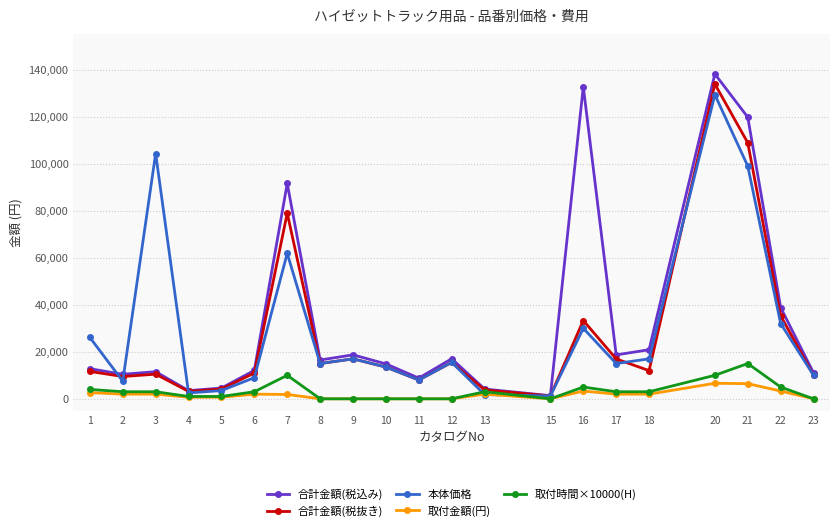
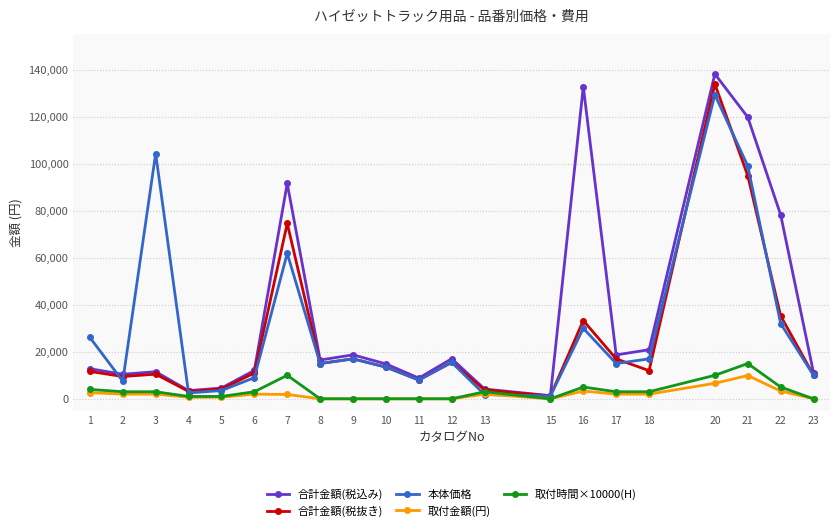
  {
    "合計金額(税込み)": {
      "1": "13,000",
      "6": "12,000",
      "7": "92,000",
      "8": "17,000",
      "9": "19,000",
      "10": "15,000",
      "12": "17,000",
      "16": "133,000",
      "17": "19,000",
      "18": "21,000",
      "20": "138,000",
      "21": "120,000",
-     "22": "39,000"
+     "22": "78,000"
    },
    "合計金額(税抜き)": {
      "1": "12,000",
      "6": "11,000",
-     "7": "79,000",
+     "7": "75,000",
      "16": "33,000",
      "17": "17,000",
      "18": "12,000",
      "20": "134,000",
-     "21": "109,000",
+     "21": "95,000",
      "22": "35,000"
    },
    "本体価格": {
      "1": "26,000",
      "2": "8,000",
      "3": "104,000",
      "6": "9,000",
      "7": "62,000",
      "16": "30,000",
      "17": "15,000",
      "18": "17,000",
      "20": "129,000",
      "21": "99,000",
      "22": "32,000"
    },
    "取付金額(円)": {
      "1": "3,000",
      "7": "2,000",
      "16": "3,000",
      "20": "7,000",
-     "21": "6,000",
+     "21": "10,000",
      "22": "3,000"
    },
    "取付時間×10000(H)": {
      "1": "4,000",
      "7": "10,000",
      "16": "5,000",
      "20": "10,000",
      "21": "15,000",
      "22": "5,000"
    }
  }
